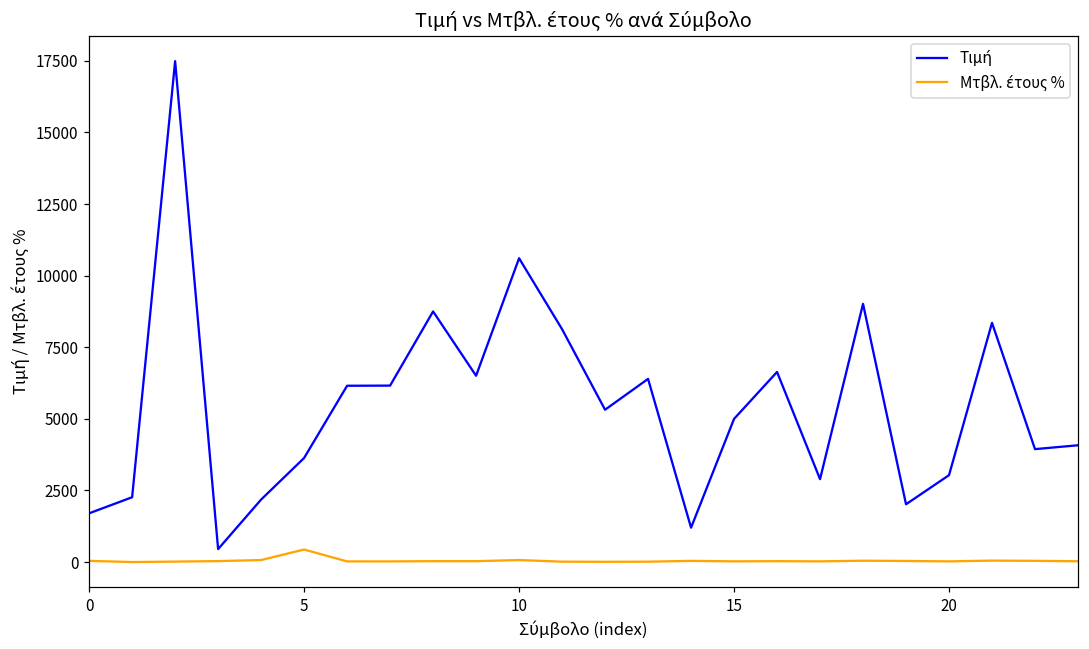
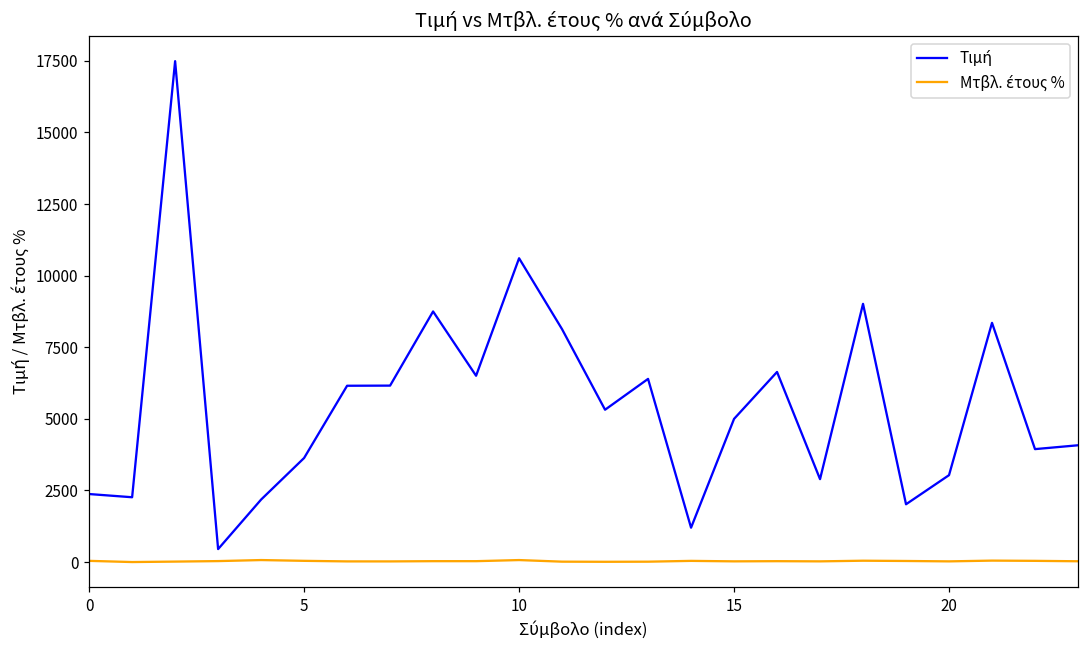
  {
    "Τιμή": {
-     "0": 1700,
+     "0": 2400,
      "5": 3600,
      "10": 10600,
      "15": 5000,
      "20": 3000
    },
    "Μτβλ. έτους %": {
      "0": 0,
-     "5": 400,
+     "5": 0,
      "10": 100,
      "15": 0,
      "20": 0
    }
  }
